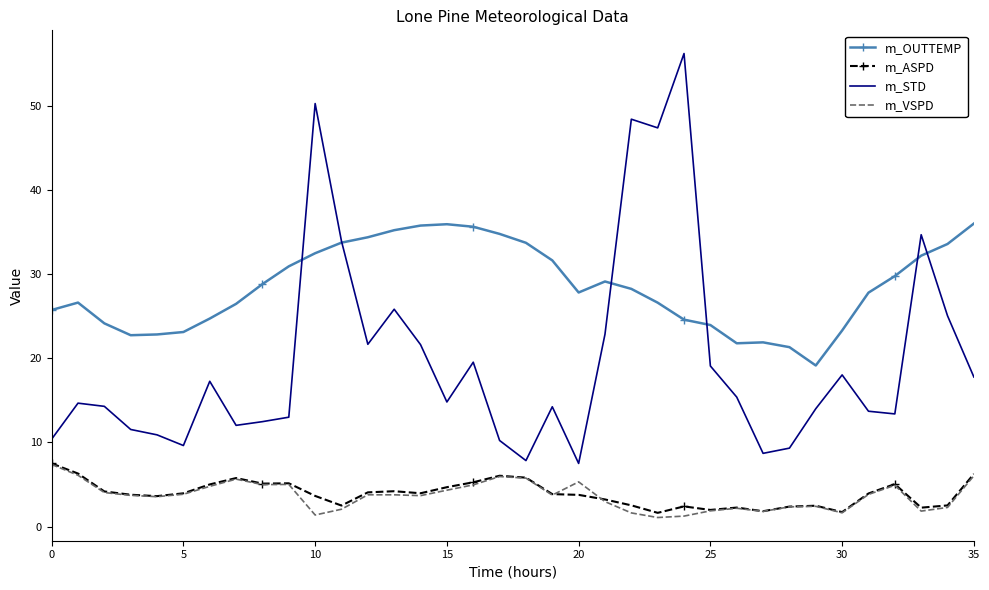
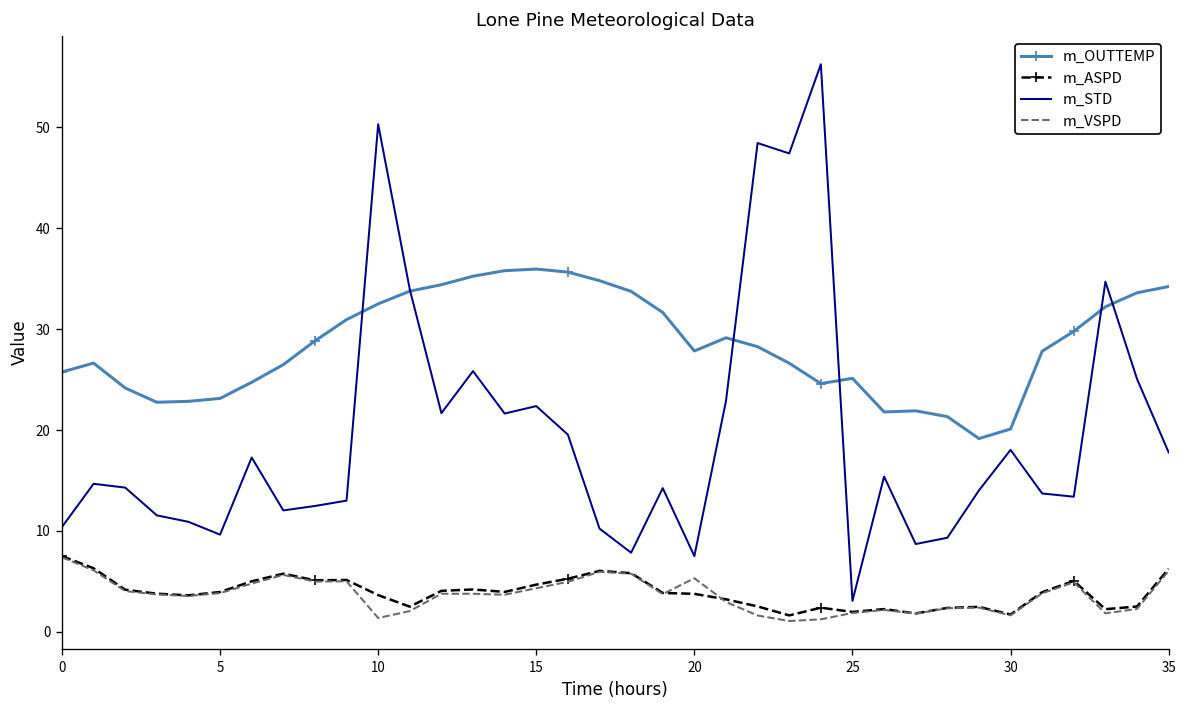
  {
    "m_OUTTEMP": {
      "0": 26,
      "5": 23,
      "10": 33,
      "15": 36,
      "20": 28,
-     "25": 24,
-     "30": 23,
-     "35": 36
+     "25": 25,
+     "30": 20,
+     "35": 34
    },
    "m_ASPD": {
      "10": 4,
      "15": 5,
      "20": 4
    },
    "m_STD": {
      "0": 10,
      "5": 10,
      "10": 50,
-     "15": 15,
+     "15": 22,
      "20": 8,
-     "25": 19,
+     "25": 3,
      "30": 18,
      "35": 18
    },
    "m_VSPD": {
      "10": 1,
      "15": 4,
      "20": 5
    }
  }
